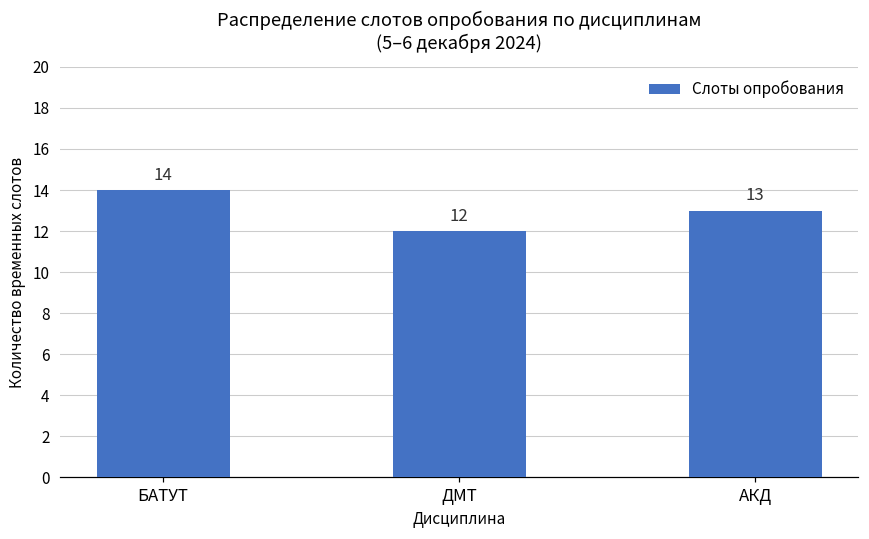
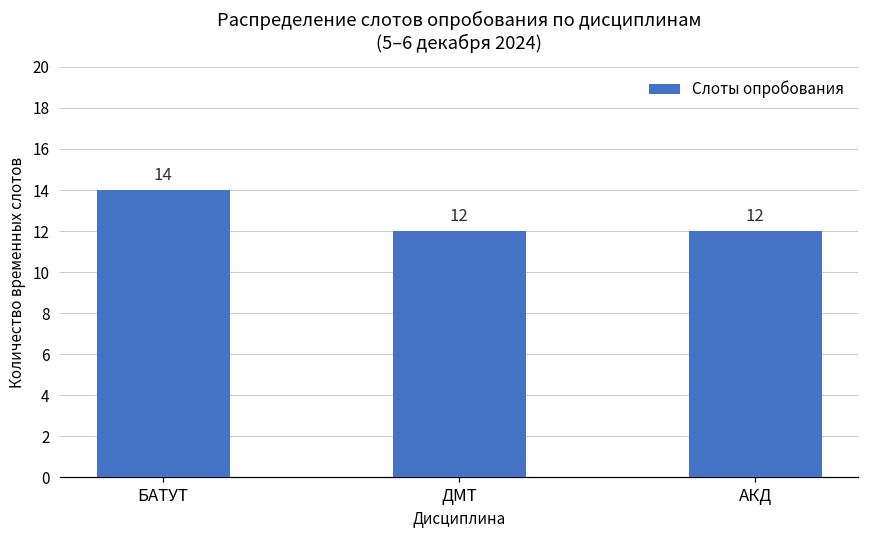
  {
    "БАТУТ": 14,
    "ДМТ": 12,
-   "АКД": 13
+   "АКД": 12
  }
